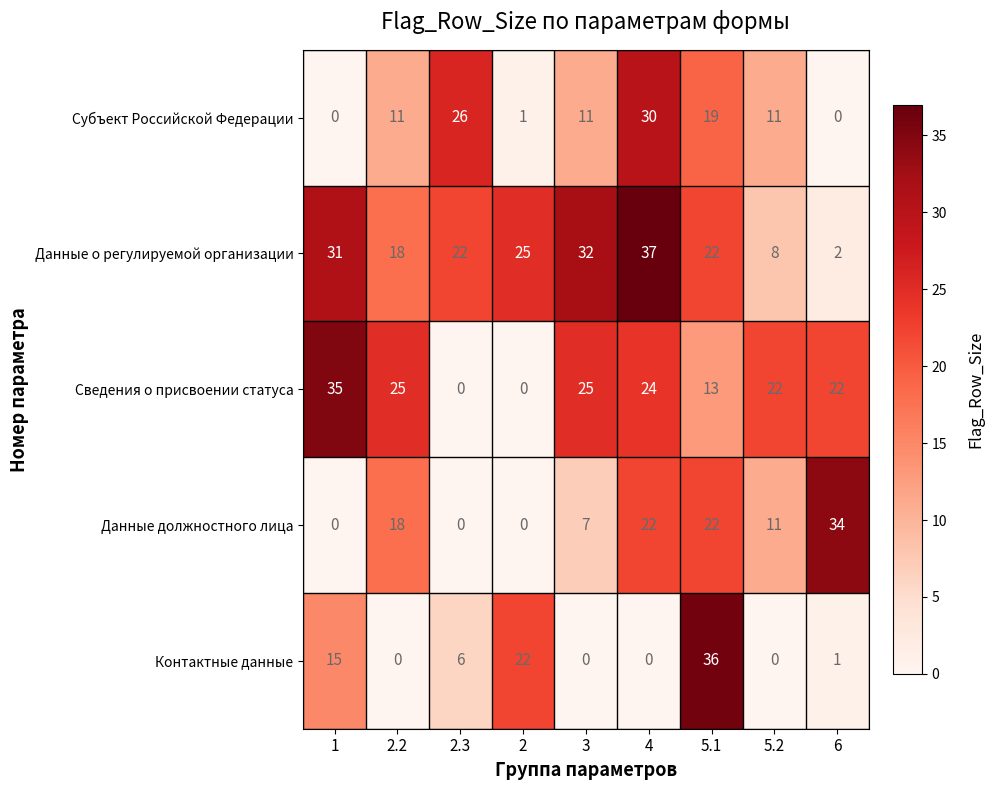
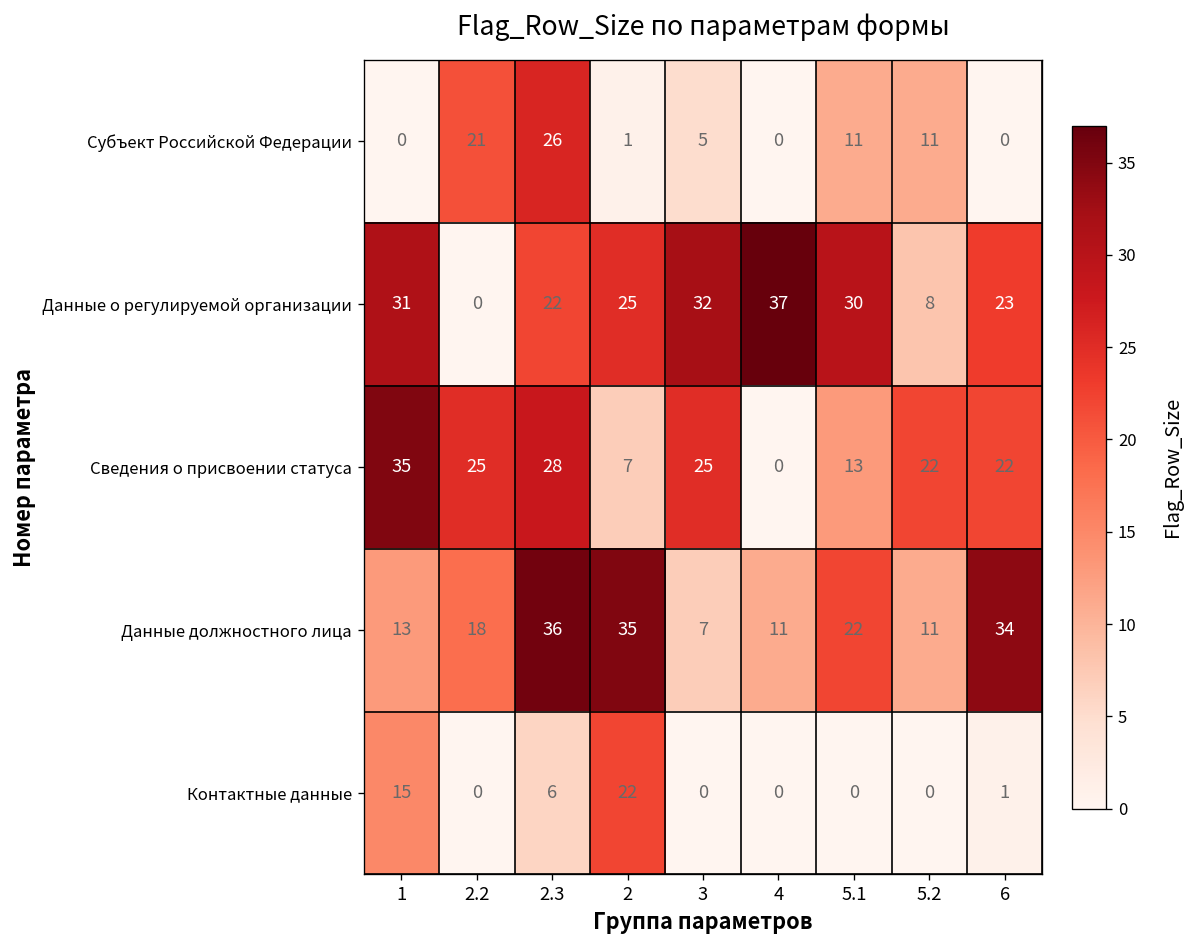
  {
    "Субъект Российской Федерации": {
      "1": 0,
-     "2.2": 11,
+     "2.2": 21,
      "2.3": 26,
      "2": 1,
-     "3": 11,
-     "4": 30,
-     "5.1": 19,
+     "3": 5,
+     "4": 0,
+     "5.1": 11,
      "5.2": 11,
      "6": 0
    },
    "Данные о регулируемой организации": {
      "1": 31,
-     "2.2": 18,
+     "2.2": 0,
      "2.3": 22,
      "2": 25,
      "3": 32,
      "4": 37,
-     "5.1": 22,
+     "5.1": 30,
      "5.2": 8,
-     "6": 2
+     "6": 23
    },
    "Сведения о присвоении статуса": {
      "1": 35,
      "2.2": 25,
-     "2.3": 0,
-     "2": 0,
+     "2.3": 28,
+     "2": 7,
      "3": 25,
-     "4": 24,
+     "4": 0,
      "5.1": 13,
      "5.2": 22,
      "6": 22
    },
    "Данные должностного лица": {
-     "1": 0,
+     "1": 13,
      "2.2": 18,
-     "2.3": 0,
-     "2": 0,
+     "2.3": 36,
+     "2": 35,
      "3": 7,
-     "4": 22,
+     "4": 11,
      "5.1": 22,
      "5.2": 11,
      "6": 34
    },
    "Контактные данные": {
      "1": 15,
      "2.2": 0,
      "2.3": 6,
      "2": 22,
      "3": 0,
      "4": 0,
-     "5.1": 36,
+     "5.1": 0,
      "5.2": 0,
      "6": 1
    }
  }
